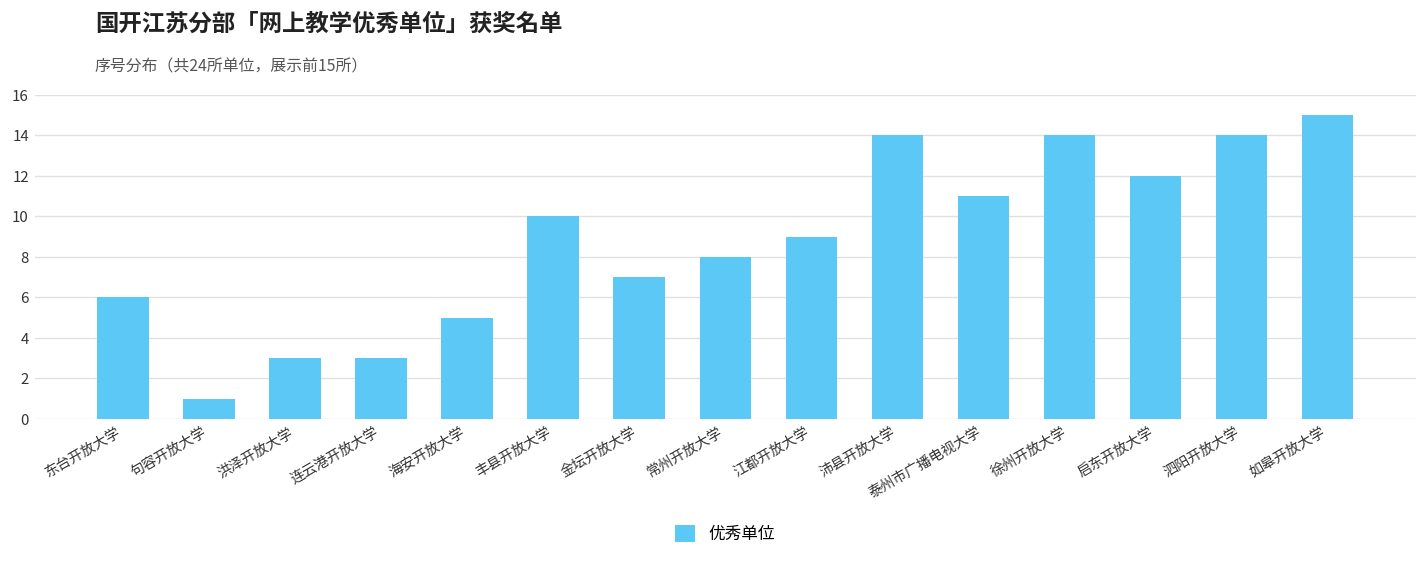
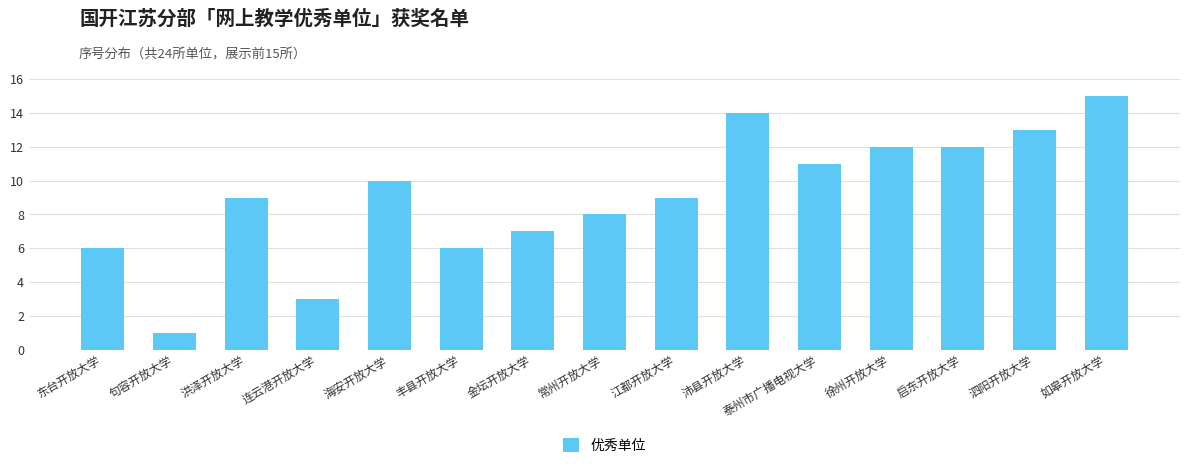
  {
    "东台开放大学": 6,
    "句容开放大学": 1,
-   "洪泽开放大学": 3,
+   "洪泽开放大学": 9,
    "连云港开放大学": 3,
-   "海安开放大学": 5,
-   "丰县开放大学": 10,
+   "海安开放大学": 10,
+   "丰县开放大学": 6,
    "金坛开放大学": 7,
    "常州开放大学": 8,
    "江都开放大学": 9,
    "沛县开放大学": 14,
    "泰州市广播电视大学": 11,
-   "徐州开放大学": 14,
+   "徐州开放大学": 12,
    "启东开放大学": 12,
-   "泗阳开放大学": 14,
+   "泗阳开放大学": 13,
    "如皋开放大学": 15
  }
